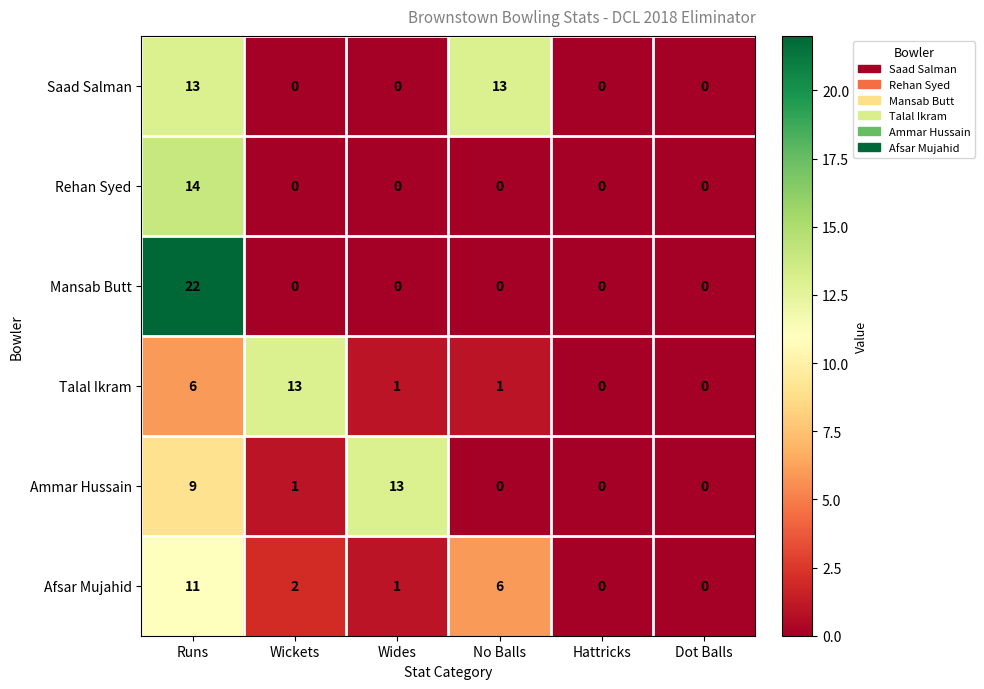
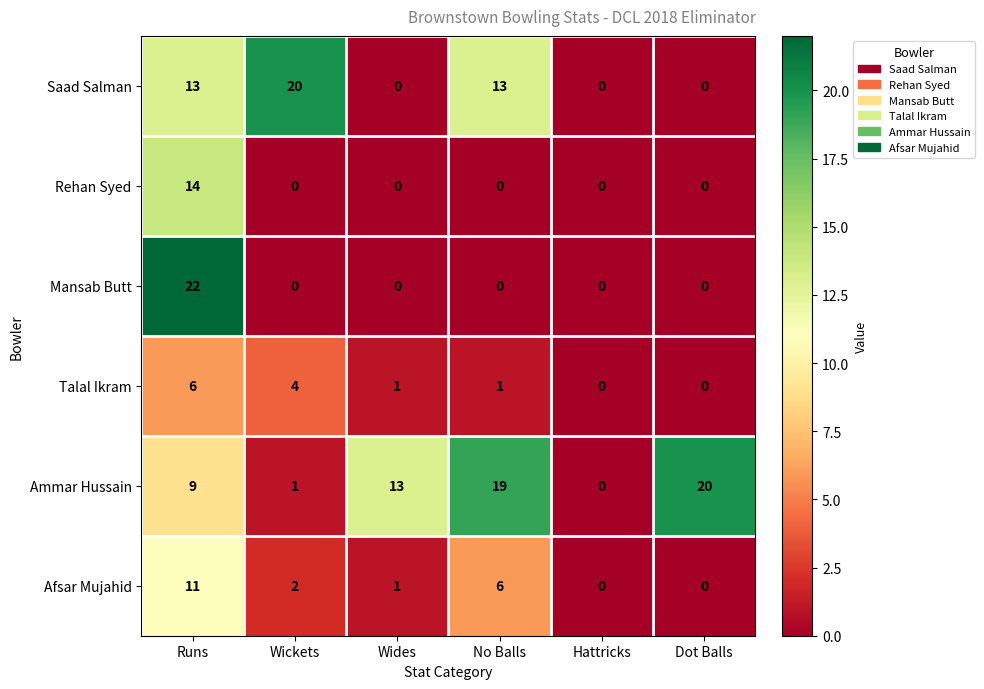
  {
    "Saad Salman": {
      "Runs": 13,
-     "Wickets": 0,
+     "Wickets": 20,
      "Wides": 0,
      "No Balls": 13,
      "Hattricks": 0,
      "Dot Balls": 0
    },
    "Rehan Syed": {
      "Runs": 14,
      "Wickets": 0,
      "Wides": 0,
      "No Balls": 0,
      "Hattricks": 0,
      "Dot Balls": 0
    },
    "Mansab Butt": {
      "Runs": 22,
      "Wickets": 0,
      "Wides": 0,
      "No Balls": 0,
      "Hattricks": 0,
      "Dot Balls": 0
    },
    "Talal Ikram": {
      "Runs": 6,
-     "Wickets": 13,
+     "Wickets": 4,
      "Wides": 1,
      "No Balls": 1,
      "Hattricks": 0,
      "Dot Balls": 0
    },
    "Ammar Hussain": {
      "Runs": 9,
      "Wickets": 1,
      "Wides": 13,
-     "No Balls": 0,
+     "No Balls": 19,
      "Hattricks": 0,
-     "Dot Balls": 0
+     "Dot Balls": 20
    },
    "Afsar Mujahid": {
      "Runs": 11,
      "Wickets": 2,
      "Wides": 1,
      "No Balls": 6,
      "Hattricks": 0,
      "Dot Balls": 0
    }
  }
